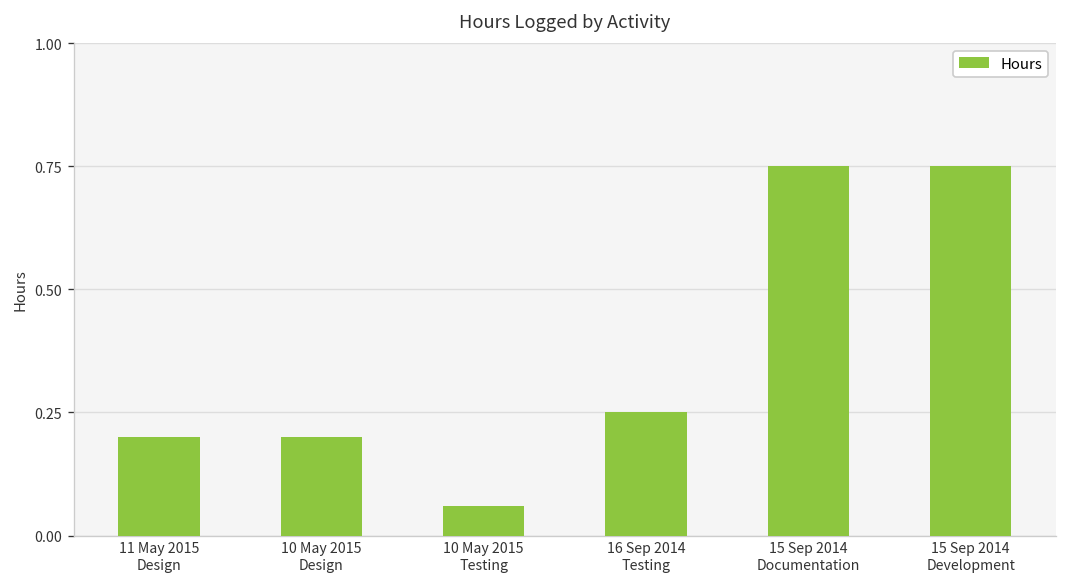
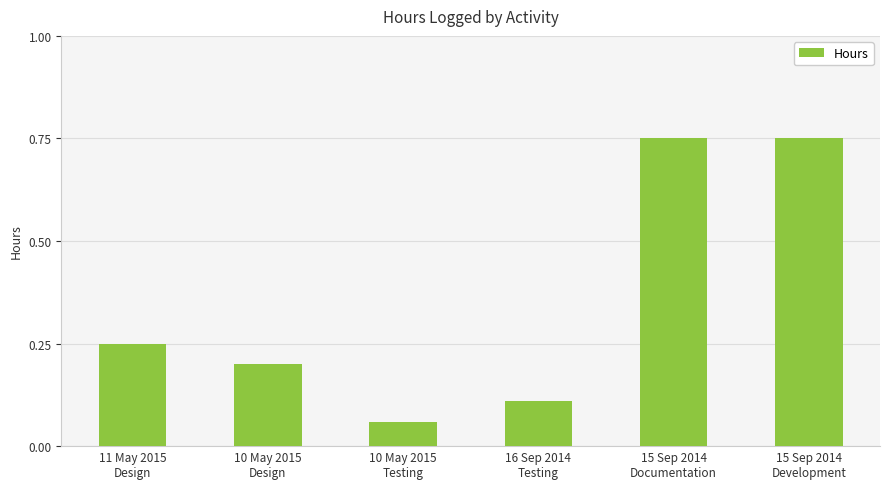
  {
-   "11 May 2015 Design": 0.20,
+   "11 May 2015 Design": 0.25,
    "10 May 2015 Design": 0.20,
    "10 May 2015 Testing": 0.06,
-   "16 Sep 2014 Testing": 0.25,
+   "16 Sep 2014 Testing": 0.11,
    "15 Sep 2014 Documentation": 0.75,
    "15 Sep 2014 Development": 0.75
  }
